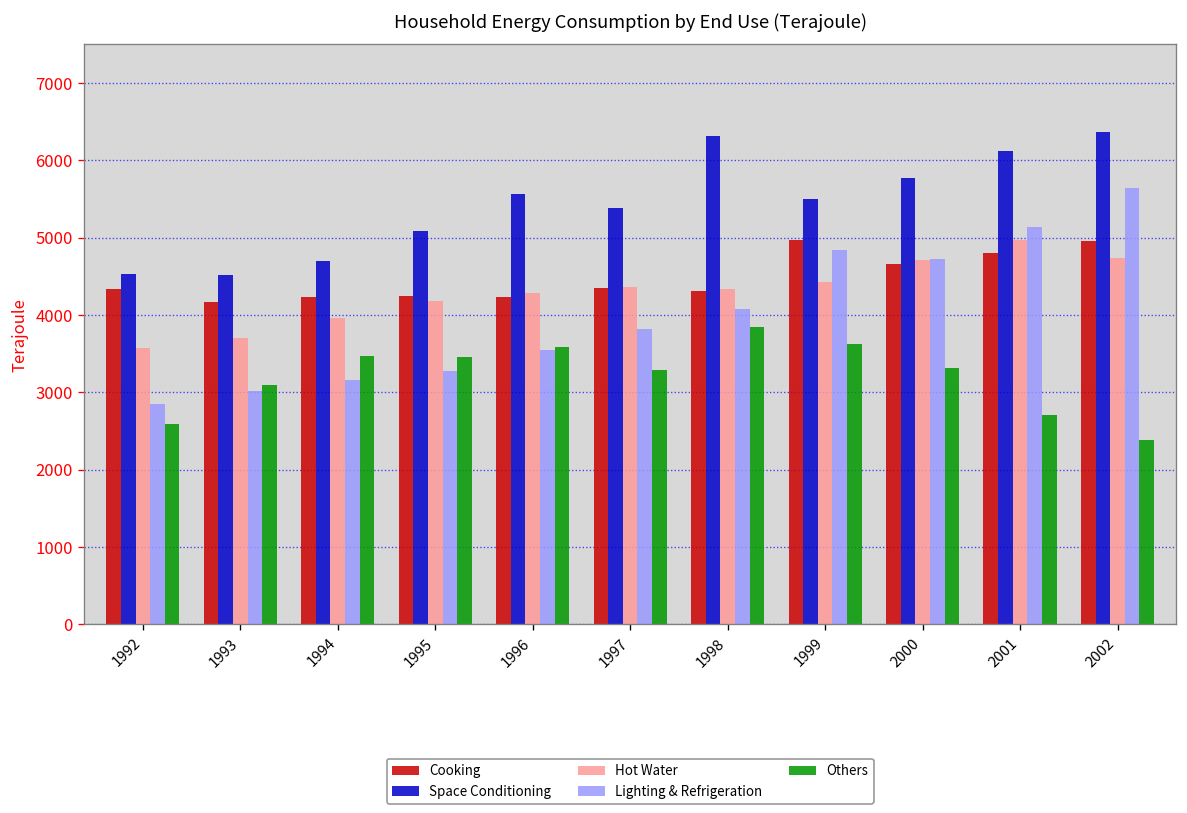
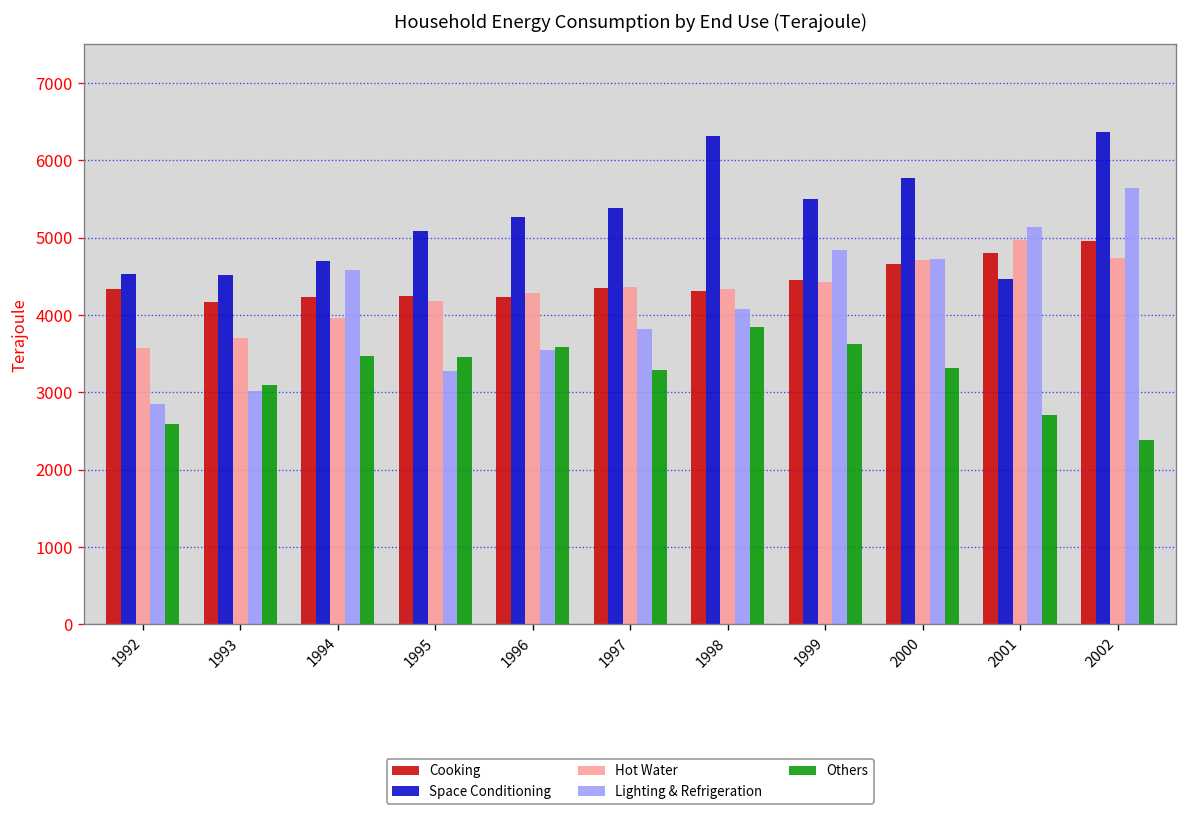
  {
    "Cooking": {
      "1992": 4300,
      "1993": 4200,
      "1994": 4200,
      "1995": 4200,
      "1996": 4200,
      "1997": 4300,
      "1998": 4300,
-     "1999": 5000,
+     "1999": 4500,
      "2000": 4700,
      "2001": 4800,
      "2002": 5000
    },
    "Space Conditioning": {
      "1992": 4500,
      "1993": 4500,
      "1994": 4700,
      "1995": 5100,
-     "1996": 5600,
+     "1996": 5300,
      "1997": 5400,
      "1998": 6300,
      "1999": 5500,
      "2000": 5800,
-     "2001": 6100,
+     "2001": 4500,
      "2002": 6400
    },
    "Hot Water": {
      "1992": 3600,
      "1993": 3700,
      "1994": 4000,
      "1995": 4200,
      "1996": 4300,
      "1997": 4400,
      "1998": 4300,
      "1999": 4400,
      "2000": 4700,
      "2001": 5000,
      "2002": 4700
    },
    "Lighting & Refrigeration": {
      "1992": 2800,
      "1993": 3000,
-     "1994": 3200,
+     "1994": 4600,
      "1995": 3300,
      "1996": 3500,
      "1997": 3800,
      "1998": 4100,
      "1999": 4800,
      "2000": 4700,
      "2001": 5100,
      "2002": 5600
    },
    "Others": {
      "1992": 2600,
      "1993": 3100,
      "1994": 3500,
      "1995": 3500,
      "1996": 3600,
      "1997": 3300,
      "1998": 3800,
      "1999": 3600,
      "2000": 3300,
      "2001": 2700,
      "2002": 2400
    }
  }
